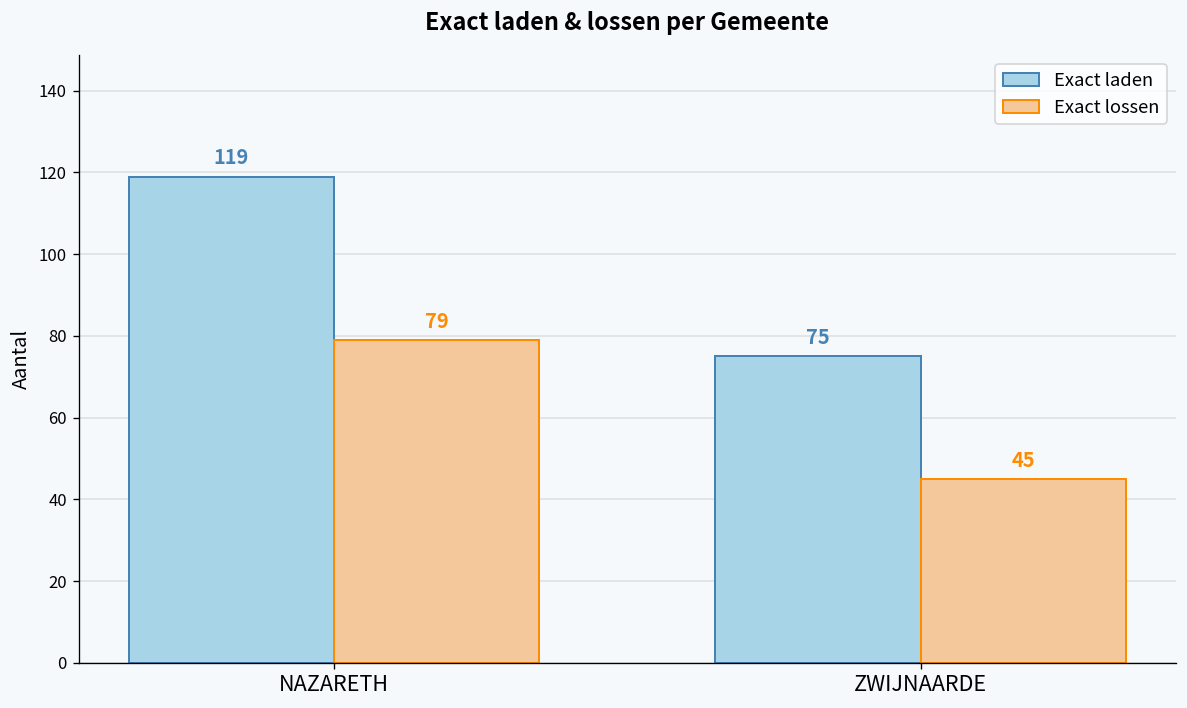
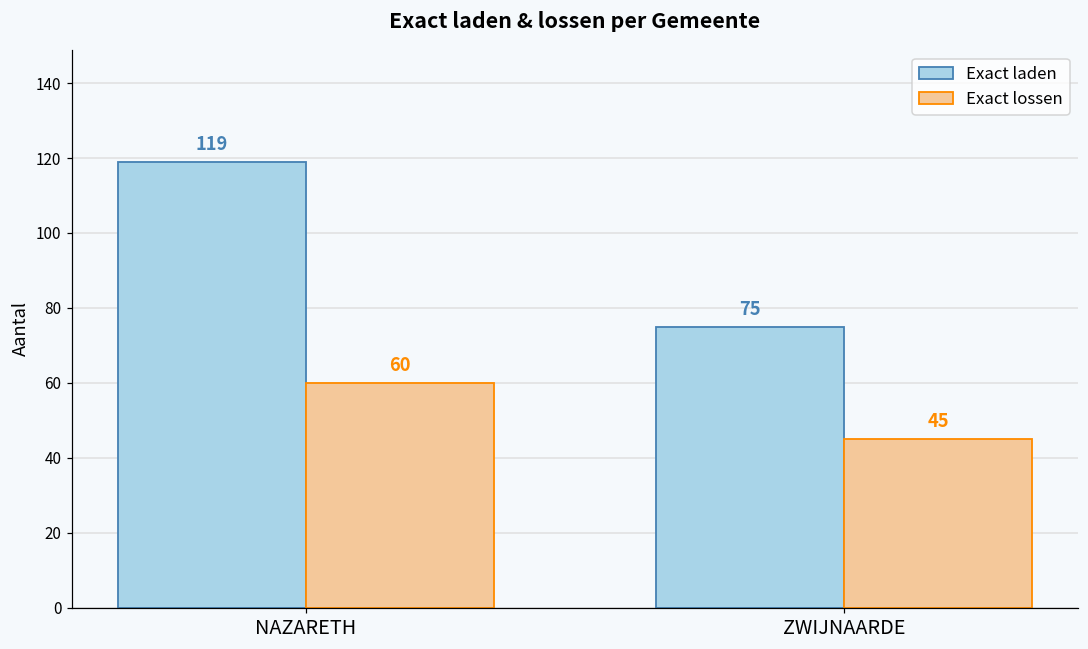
  {
    "Exact laden": {
      "NAZARETH": 119,
      "ZWIJNAARDE": 75
    },
    "Exact lossen": {
-     "NAZARETH": 79,
+     "NAZARETH": 60,
      "ZWIJNAARDE": 45
    }
  }
